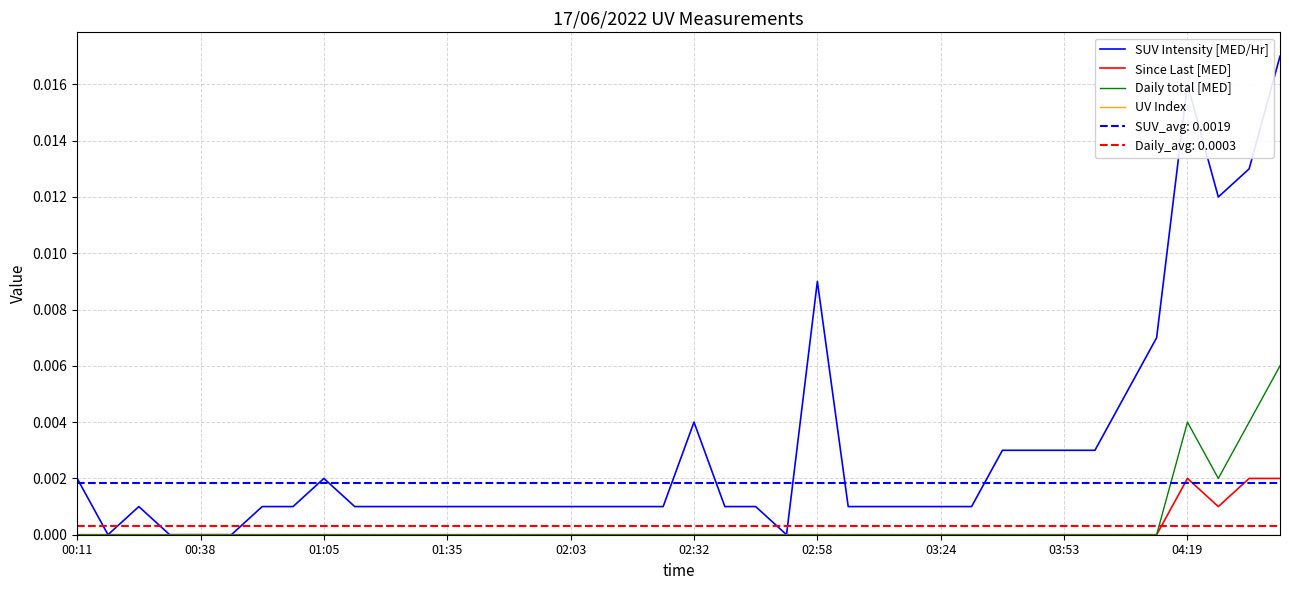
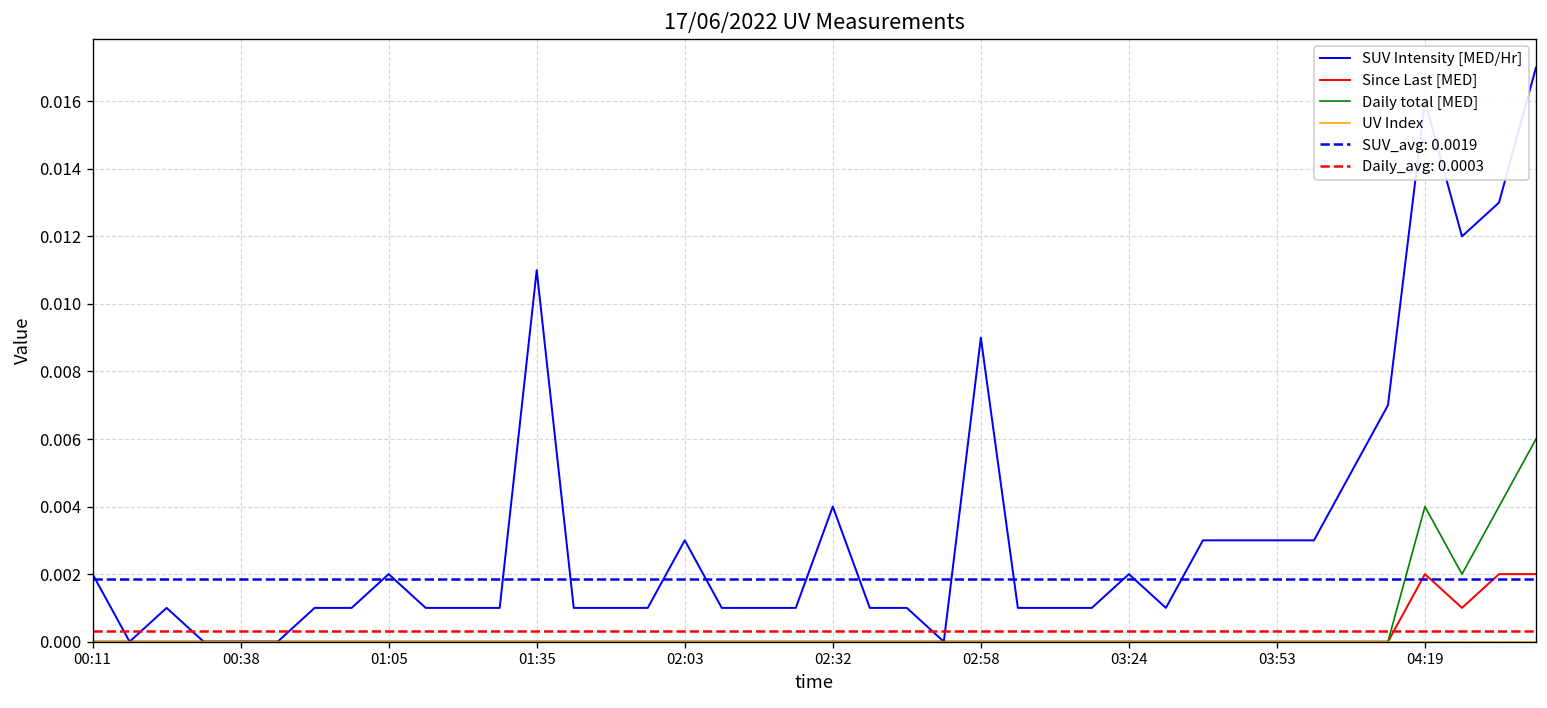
  {
    "SUV Intensity [MED/Hr]": {
      "00:11": 0.002,
      "01:05": 0.002,
-     "01:35": 0.001,
-     "02:03": 0.001,
+     "01:35": 0.011,
+     "02:03": 0.003,
      "02:32": 0.004,
      "02:58": 0.009,
-     "03:24": 0.001,
+     "03:24": 0.002,
      "03:53": 0.003
    },
    "Since Last [MED]": {
      "04:19": 0.002
    },
    "Daily total [MED]": {
      "04:19": 0.004
    },
    "UV Index": {
      "04:19": 0.000
    }
  }
